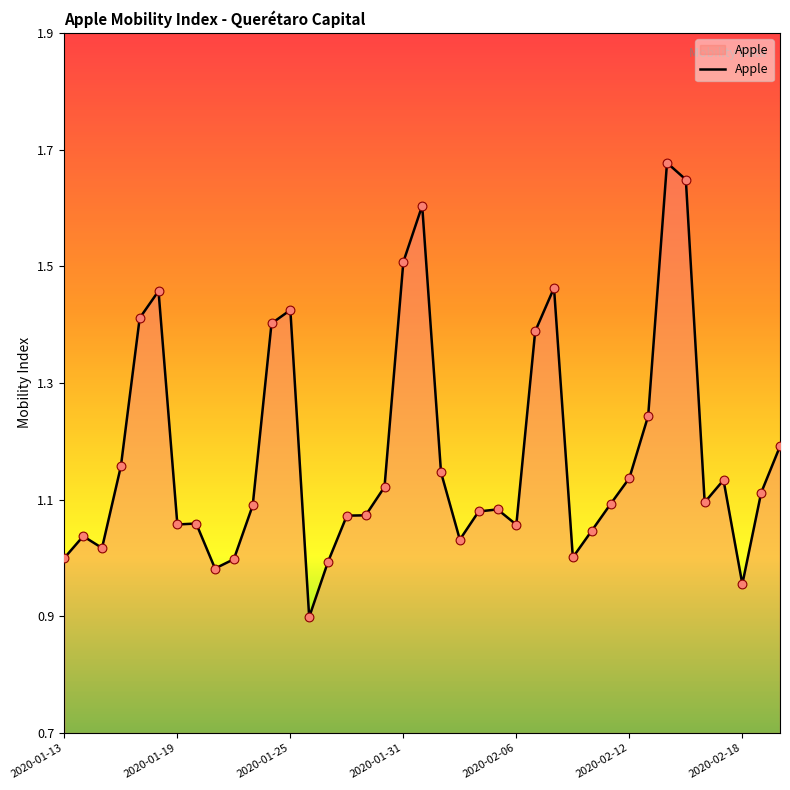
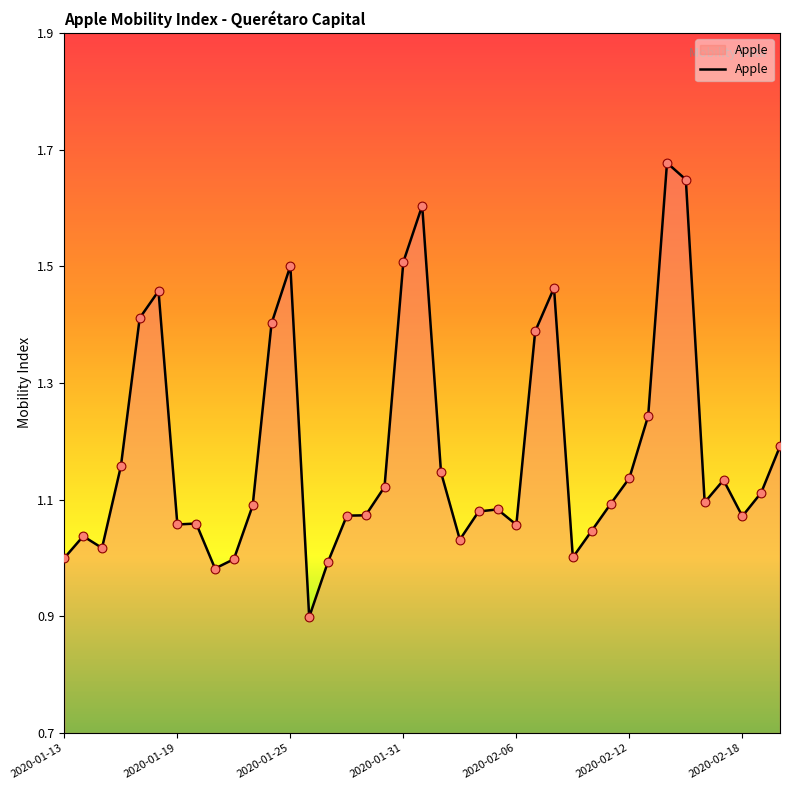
  {
    "2020-01-13": 1.00,
    "2020-01-19": 1.06,
-   "2020-01-25": 1.42,
+   "2020-01-25": 1.50,
    "2020-01-31": 1.51,
    "2020-02-06": 1.06,
    "2020-02-12": 1.14,
-   "2020-02-18": 0.96
+   "2020-02-18": 1.07
  }
